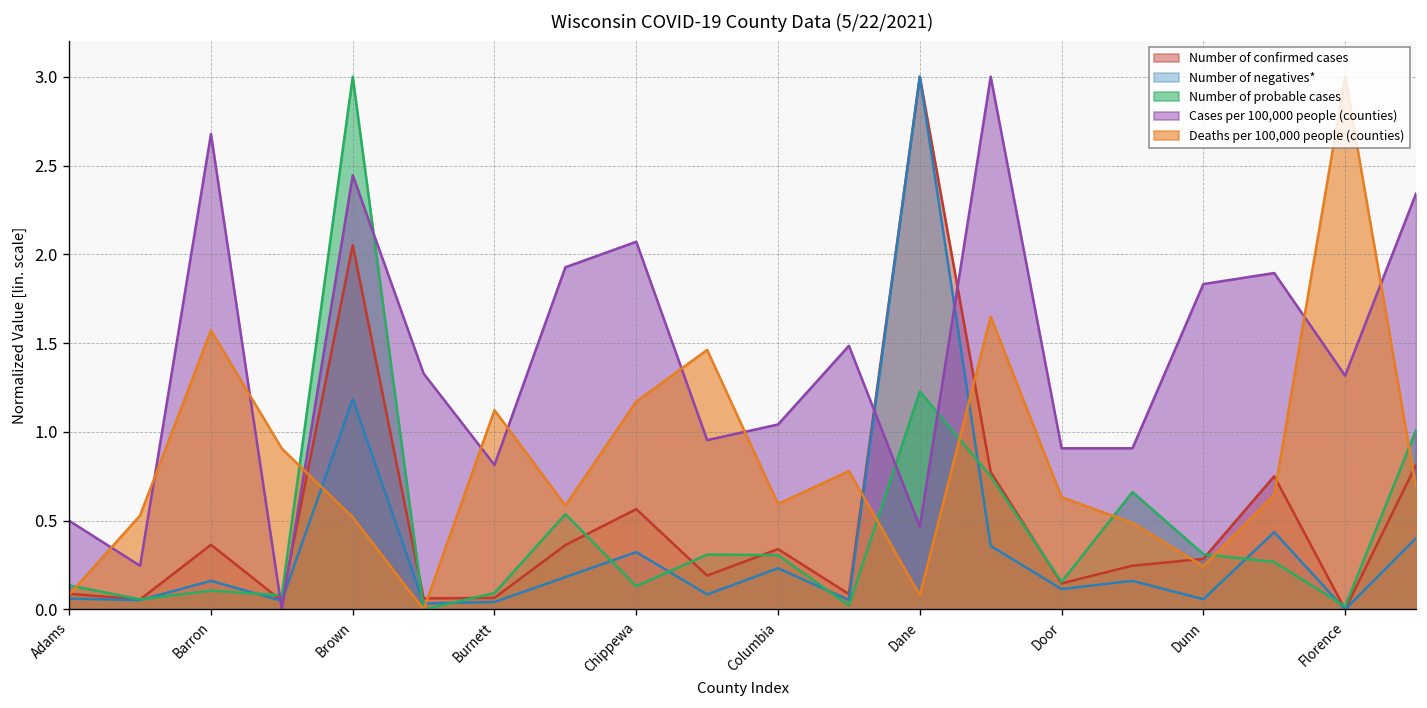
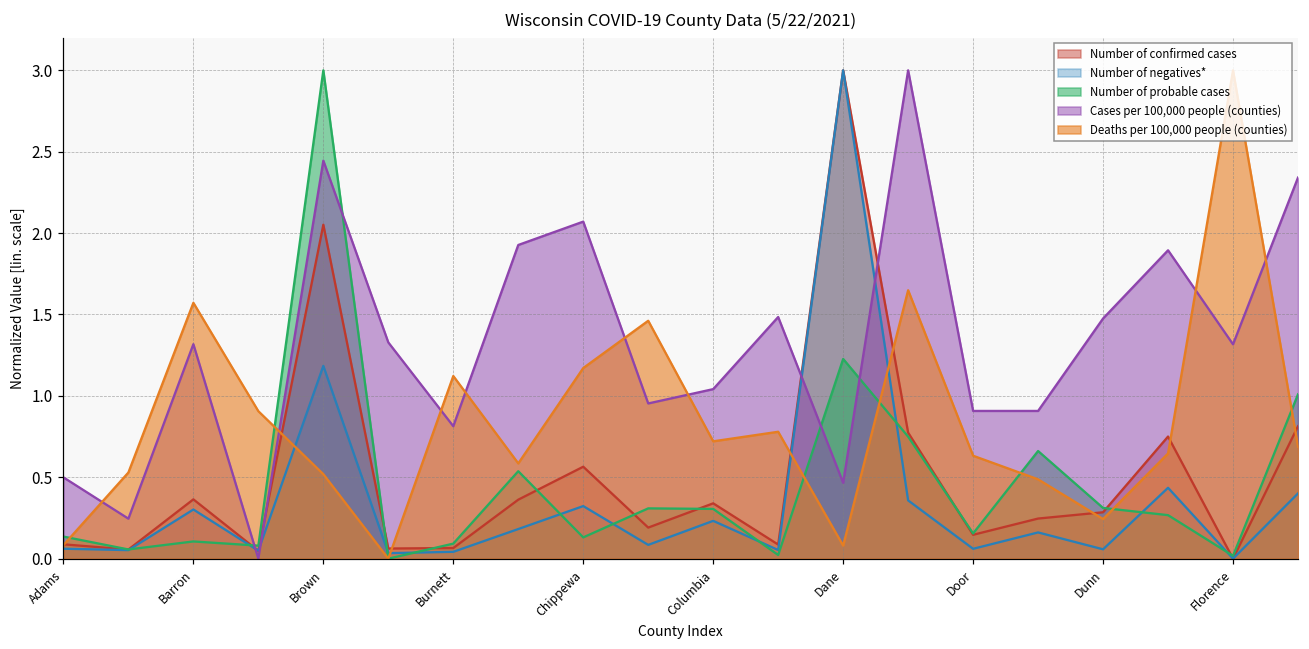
  {
    "Number of confirmed cases": {
      "Barron": 0.36,
      "Brown": 2.05,
      "Burnett": 0.07,
      "Chippewa": 0.56,
      "Columbia": 0.34,
      "Dunn": 0.29
    },
    "Number of negatives*": {
      "Adams": 0.06,
-     "Barron": 0.16,
+     "Barron": 0.30,
      "Brown": 1.18,
      "Burnett": 0.04,
      "Chippewa": 0.32,
      "Columbia": 0.23,
-     "Door": 0.11,
+     "Door": 0.06,
      "Dunn": 0.06
    },
    "Number of probable cases": {
      "Adams": 0.14,
      "Barron": 0.11,
      "Brown": 3.00,
      "Burnett": 0.09,
      "Chippewa": 0.13,
      "Columbia": 0.31,
      "Dane": 1.23,
      "Dunn": 0.31,
      "Florence": 0.02
    },
    "Cases per 100,000 people (counties)": {
      "Adams": 0.50,
-     "Barron": 2.68,
+     "Barron": 1.32,
      "Brown": 2.45,
      "Burnett": 0.81,
      "Chippewa": 2.07,
      "Columbia": 1.04,
      "Dane": 0.47,
      "Door": 0.91,
-     "Dunn": 1.83,
+     "Dunn": 1.48,
      "Florence": 1.32
    },
    "Deaths per 100,000 people (counties)": {
      "Barron": 1.57,
      "Brown": 0.52,
      "Burnett": 1.12,
      "Chippewa": 1.17,
-     "Columbia": 0.59,
+     "Columbia": 0.72,
      "Dane": 0.08,
      "Door": 0.63,
      "Dunn": 0.24
    }
  }
